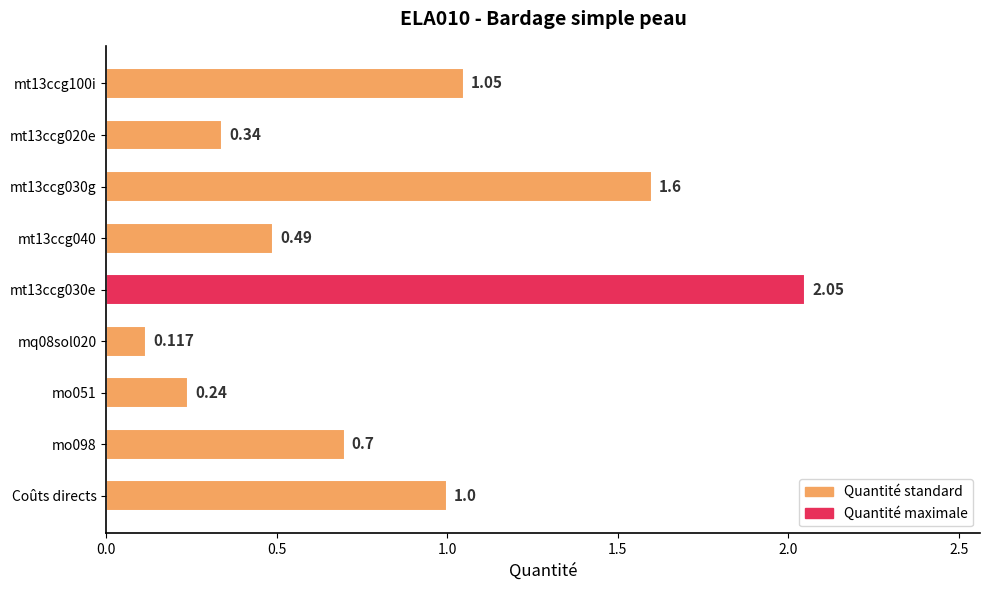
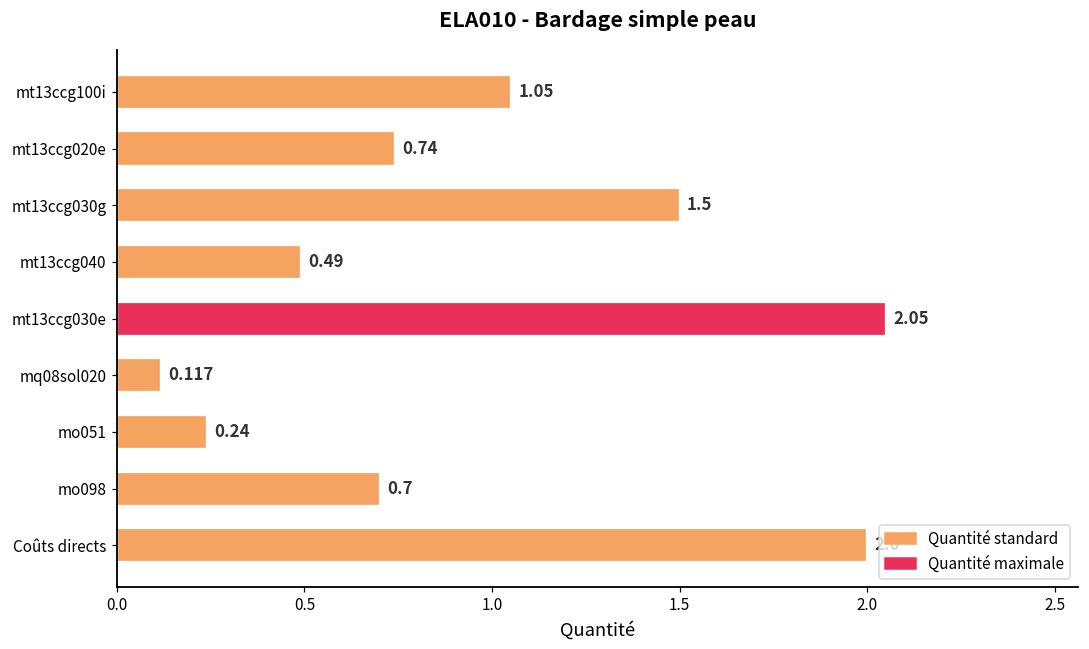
  {
    "mt13ccg100i": 1.05,
-   "mt13ccg020e": 0.34,
-   "mt13ccg030g": 1.6,
+   "mt13ccg020e": 0.74,
+   "mt13ccg030g": 1.5,
    "mt13ccg040": 0.49,
    "mt13ccg030e": 2.05,
    "mq08sol020": 0.117,
    "mo051": 0.24,
    "mo098": 0.7,
-   "Coûts directs": 1
+   "Coûts directs": 2
  }
